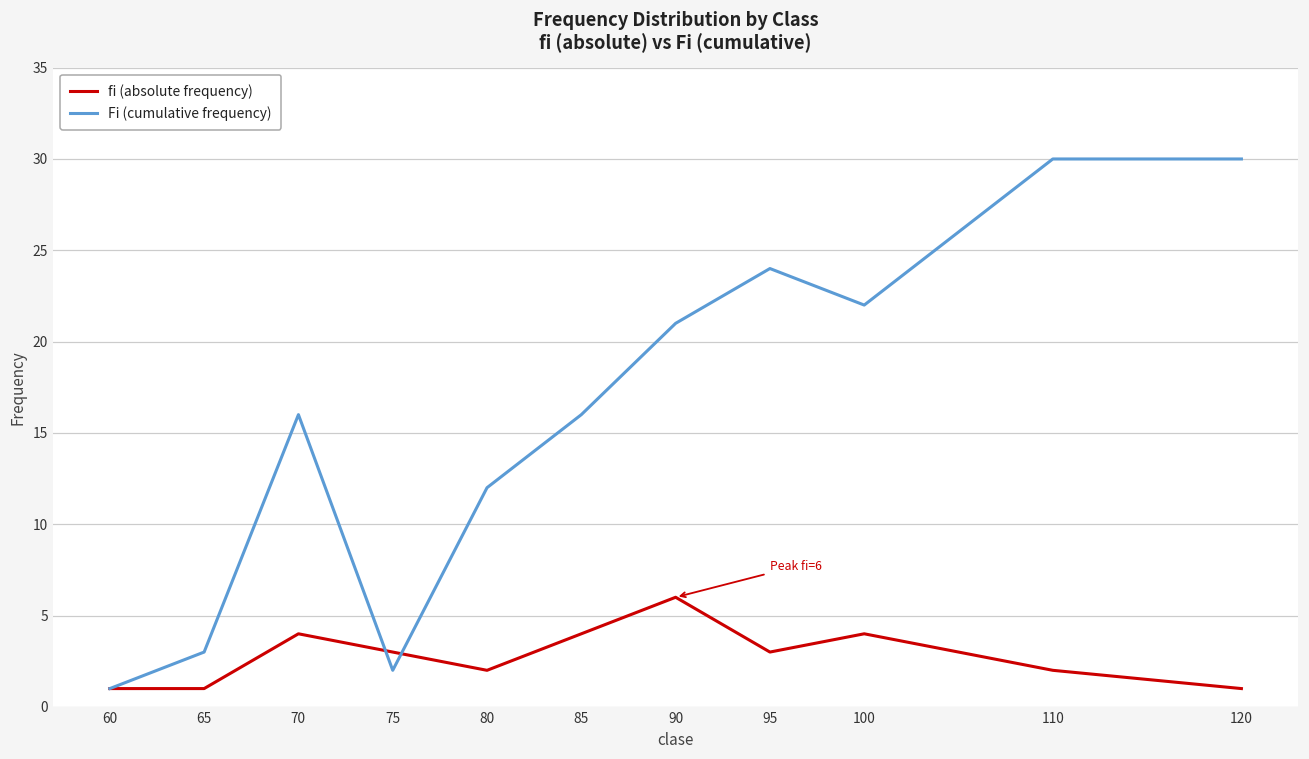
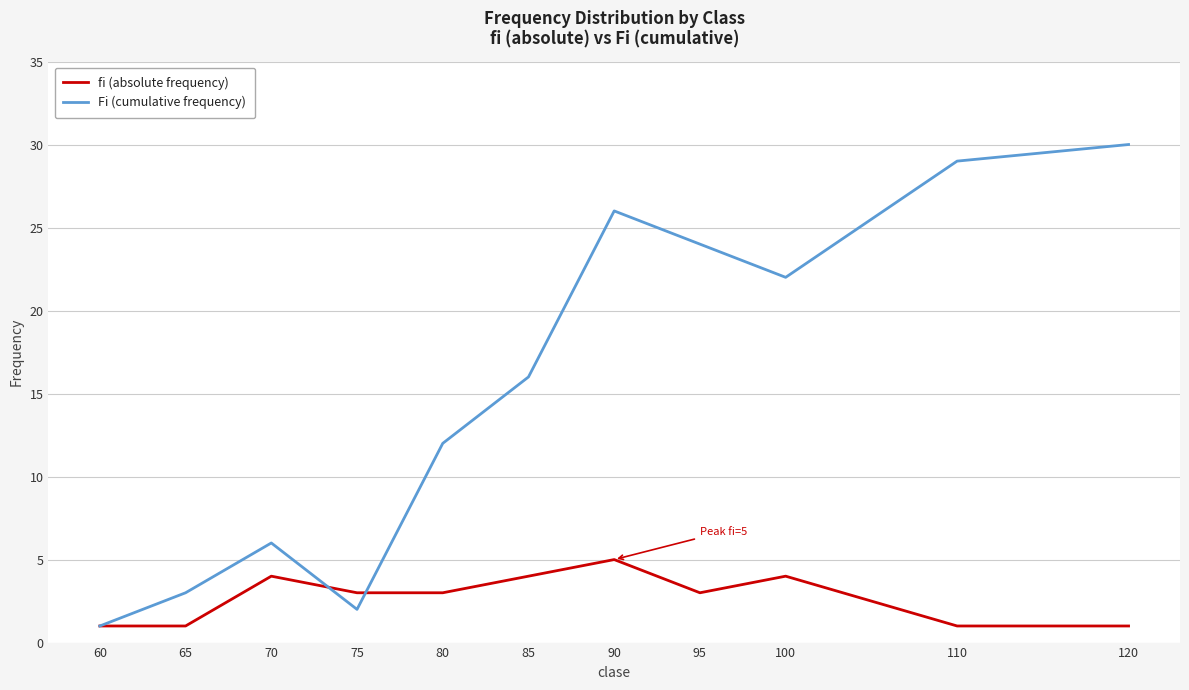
  {
    "fi (absolute frequency)": {
-     "80": 2,
-     "90": 6,
-     "110": 2
+     "80": 3,
+     "90": 5,
+     "110": 1
    },
    "Fi (cumulative frequency)": {
      "65": 3,
-     "70": 16,
+     "70": 6,
      "75": 2,
      "80": 12,
      "85": 16,
-     "90": 21,
+     "90": 26,
      "95": 24,
      "100": 22,
-     "110": 30,
+     "110": 29,
      "120": 30
    }
  }
